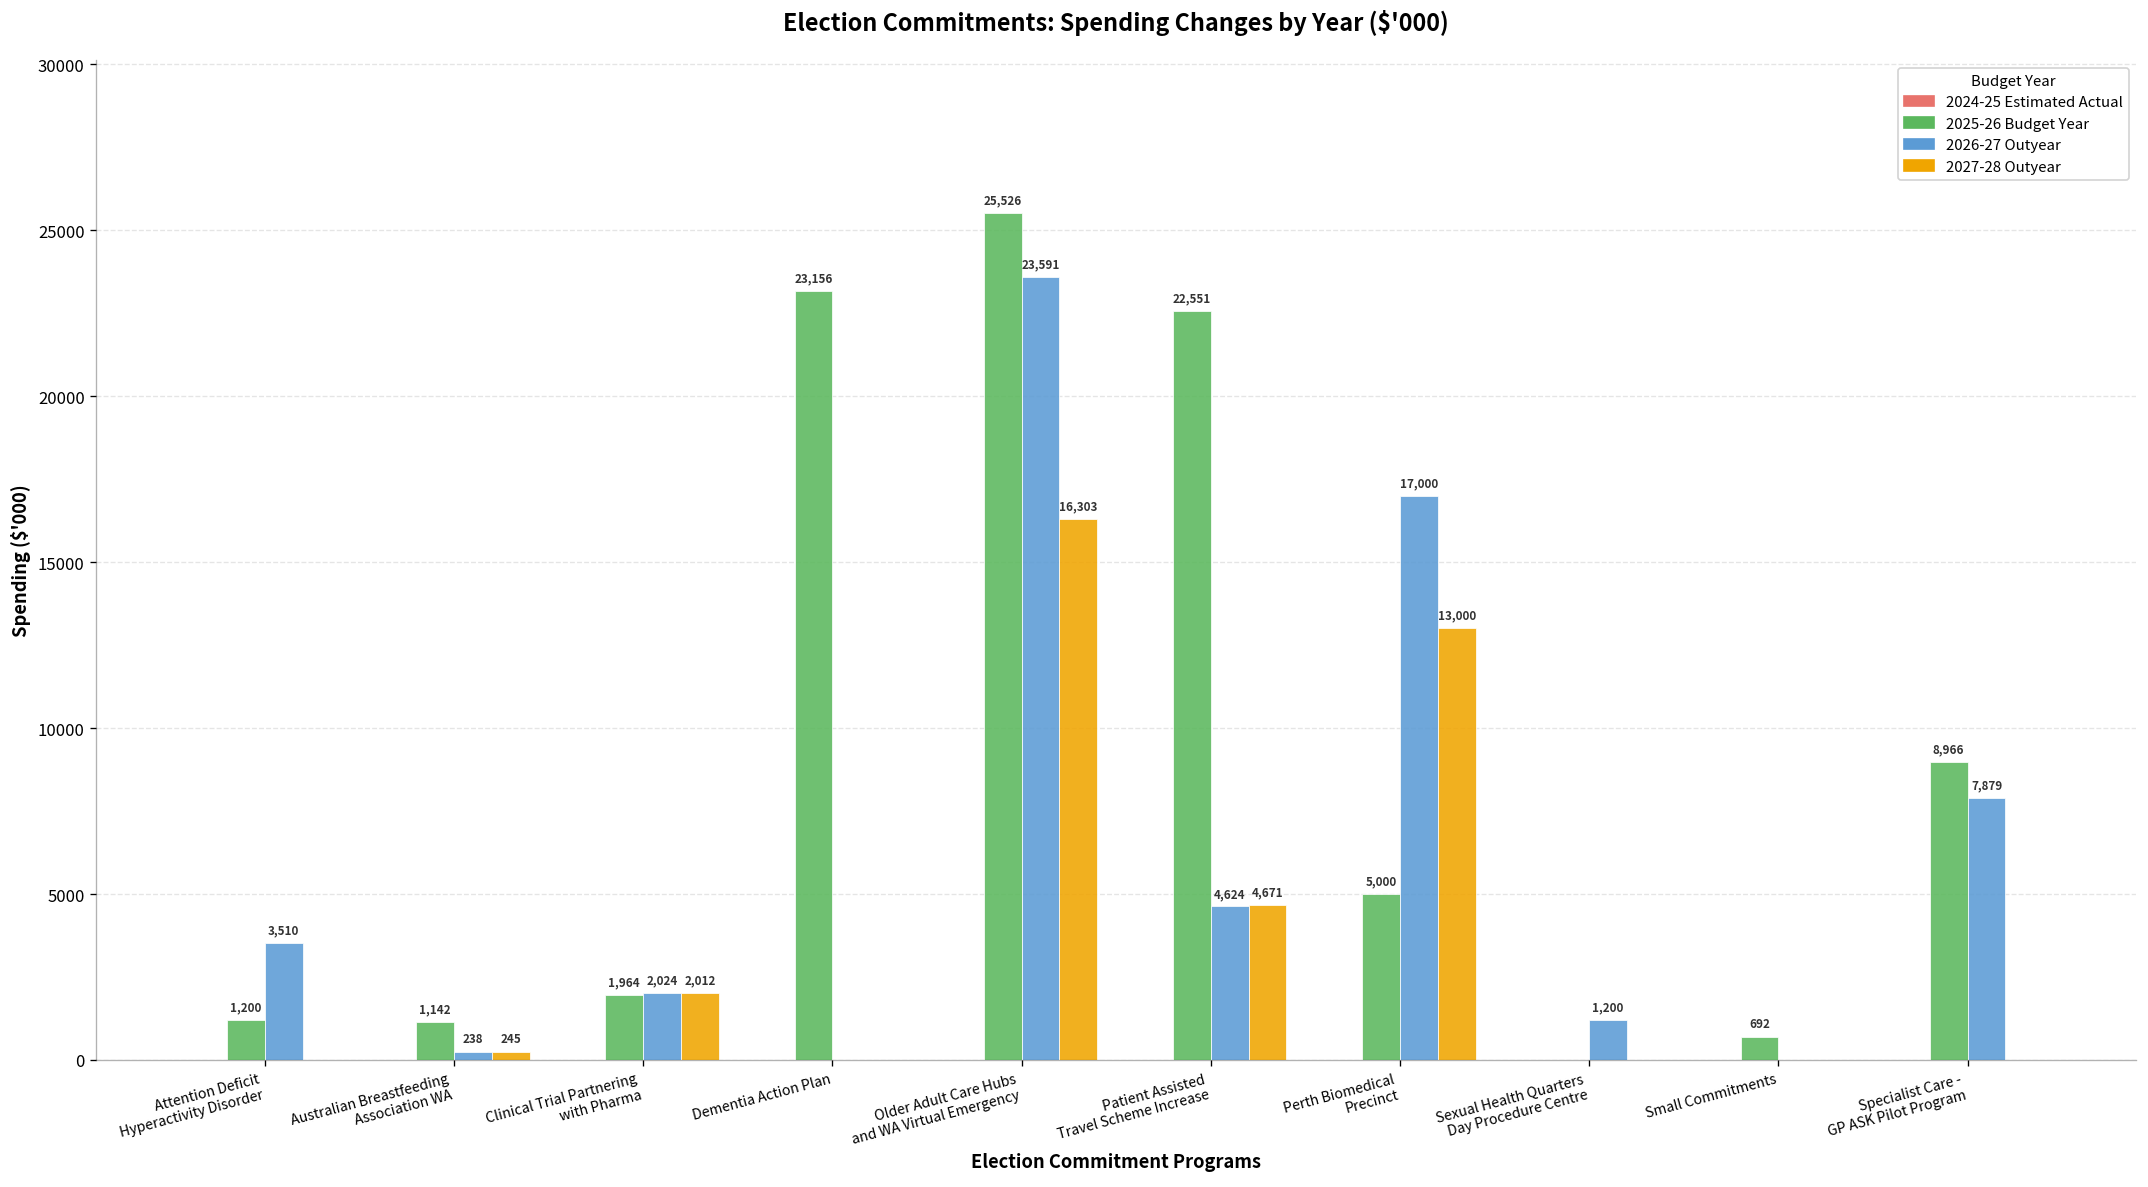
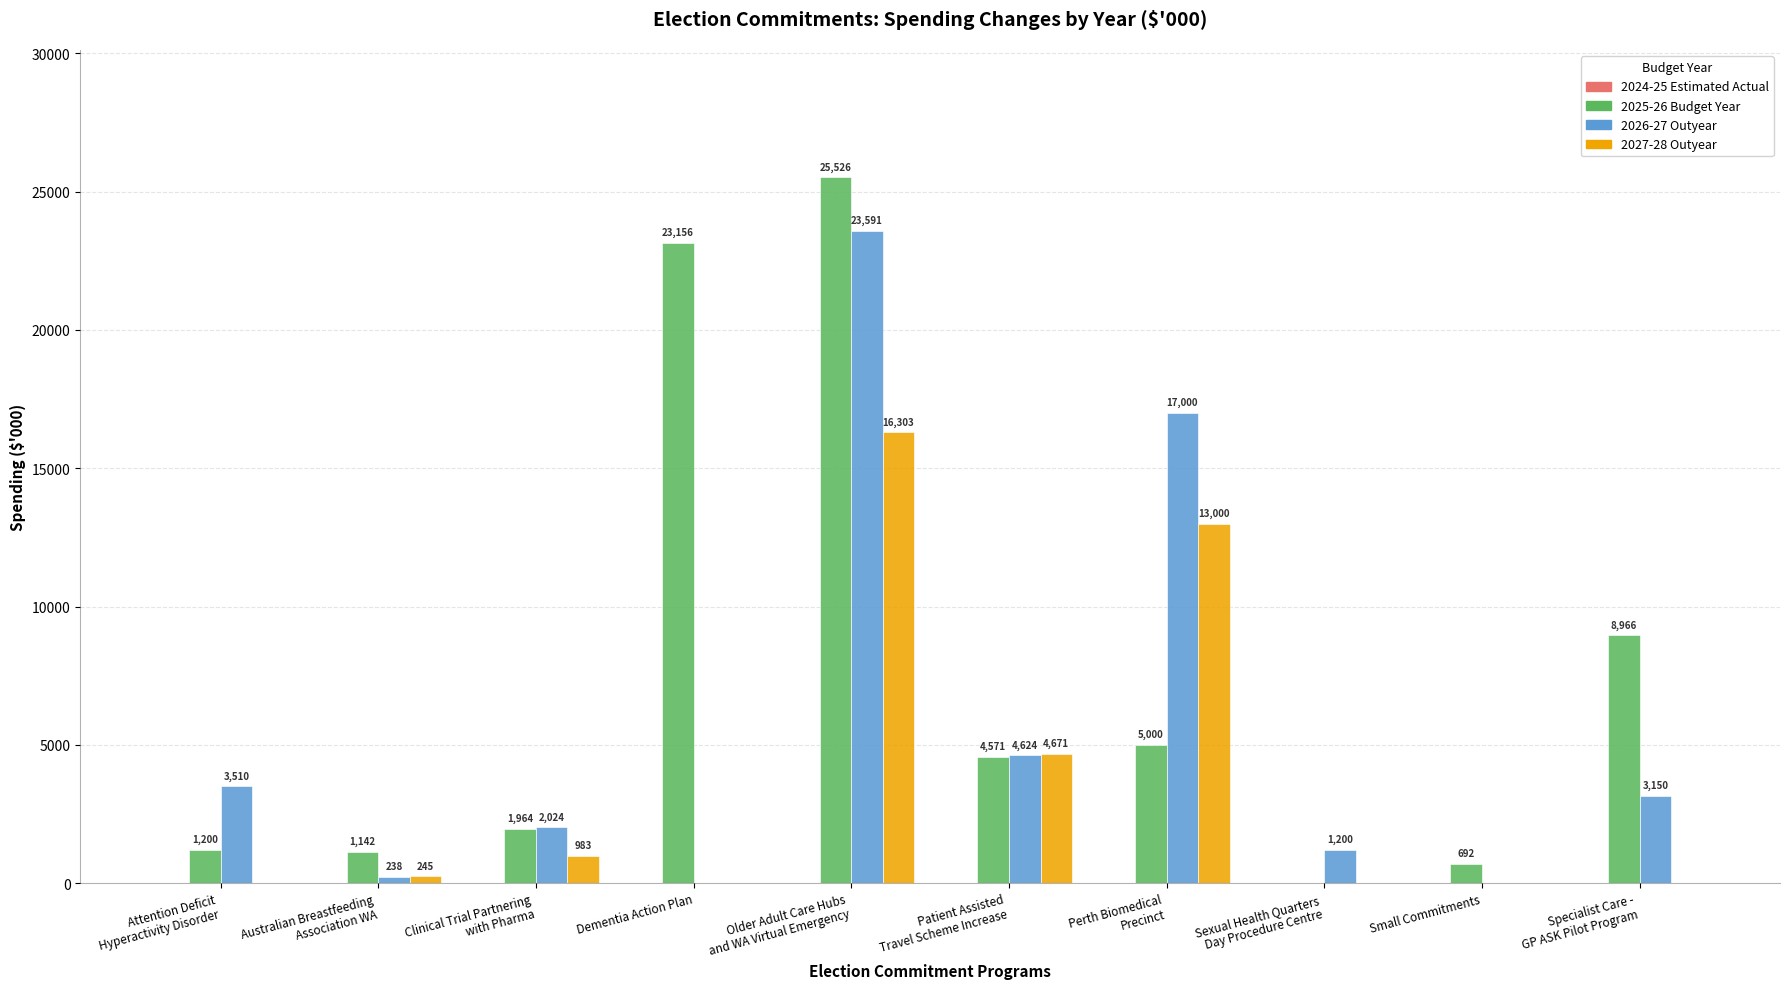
  {
    "2024-25 Estimated Actual": {
      "Attention Deficit Hyperactivity Disorder": "0",
      "Australian Breastfeeding Association WA": "0",
      "Clinical Trial Partnering with Pharma": "0",
      "Dementia Action Plan": "0",
      "Older Adult Care Hubs and WA Virtual Emergency": "0",
      "Patient Assisted Travel Scheme Increase": "0",
      "Perth Biomedical Precinct": "0",
      "Sexual Health Quarters Day Procedure Centre": "0",
      "Small Commitments": "0",
      "Specialist Care - GP ASK Pilot Program": "0"
    },
    "2025-26 Budget Year": {
      "Attention Deficit Hyperactivity Disorder": "1,200",
      "Australian Breastfeeding Association WA": "1,142",
      "Clinical Trial Partnering with Pharma": "1,964",
      "Dementia Action Plan": "23,156",
      "Older Adult Care Hubs and WA Virtual Emergency": "25,526",
-     "Patient Assisted Travel Scheme Increase": "22,551",
+     "Patient Assisted Travel Scheme Increase": "4,571",
      "Perth Biomedical Precinct": "5,000",
      "Small Commitments": "692",
      "Specialist Care - GP ASK Pilot Program": "8,966"
    },
    "2026-27 Outyear": {
      "Attention Deficit Hyperactivity Disorder": "3,510",
      "Australian Breastfeeding Association WA": "238",
      "Clinical Trial Partnering with Pharma": "2,024",
      "Older Adult Care Hubs and WA Virtual Emergency": "23,591",
      "Patient Assisted Travel Scheme Increase": "4,624",
      "Perth Biomedical Precinct": "17,000",
      "Sexual Health Quarters Day Procedure Centre": "1,200",
-     "Specialist Care - GP ASK Pilot Program": "7,879"
+     "Specialist Care - GP ASK Pilot Program": "3,150"
    },
    "2027-28 Outyear": {
      "Australian Breastfeeding Association WA": "245",
-     "Clinical Trial Partnering with Pharma": "2,012",
+     "Clinical Trial Partnering with Pharma": "983",
      "Older Adult Care Hubs and WA Virtual Emergency": "16,303",
      "Patient Assisted Travel Scheme Increase": "4,671",
      "Perth Biomedical Precinct": "13,000"
    }
  }
